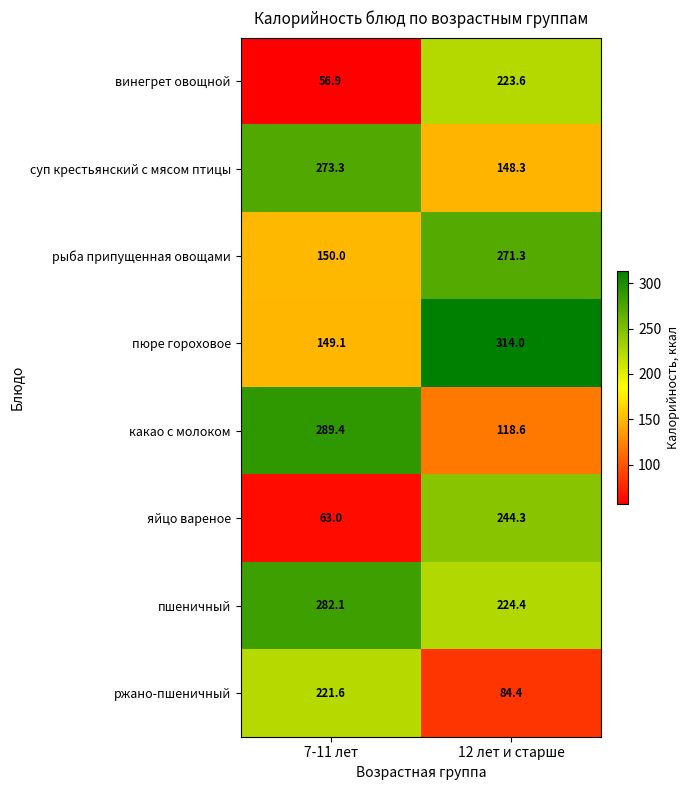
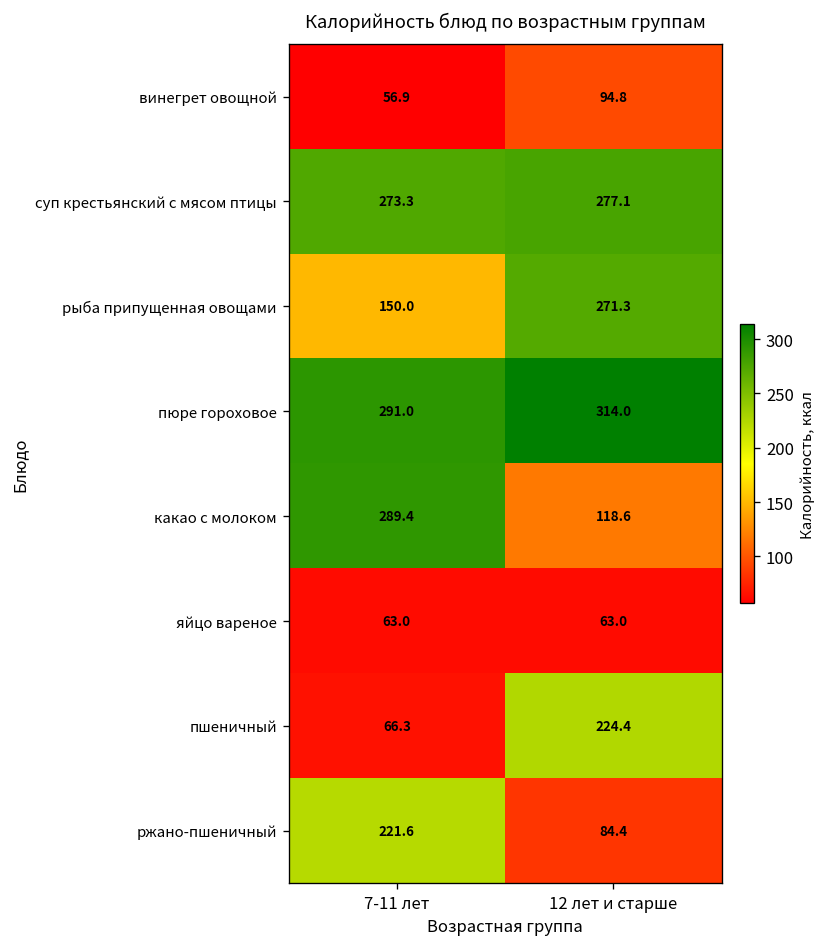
  {
    "винегрет овощной": {
      "7-11 лет": 56.9,
-     "12 лет и старше": 223.6
+     "12 лет и старше": 94.8
    },
    "суп крестьянский с мясом птицы": {
      "7-11 лет": 273.3,
-     "12 лет и старше": 148.3
+     "12 лет и старше": 277.1
    },
    "рыба припущенная овощами": {
      "7-11 лет": 150.0,
      "12 лет и старше": 271.3
    },
    "пюре гороховое": {
-     "7-11 лет": 149.1,
+     "7-11 лет": 291.0,
      "12 лет и старше": 314.0
    },
    "какао с молоком": {
      "7-11 лет": 289.4,
      "12 лет и старше": 118.6
    },
    "яйцо вареное": {
      "7-11 лет": 63.0,
-     "12 лет и старше": 244.3
+     "12 лет и старше": 63.0
    },
    "пшеничный": {
-     "7-11 лет": 282.1,
+     "7-11 лет": 66.3,
      "12 лет и старше": 224.4
    },
    "ржано-пшеничный": {
      "7-11 лет": 221.6,
      "12 лет и старше": 84.4
    }
  }
